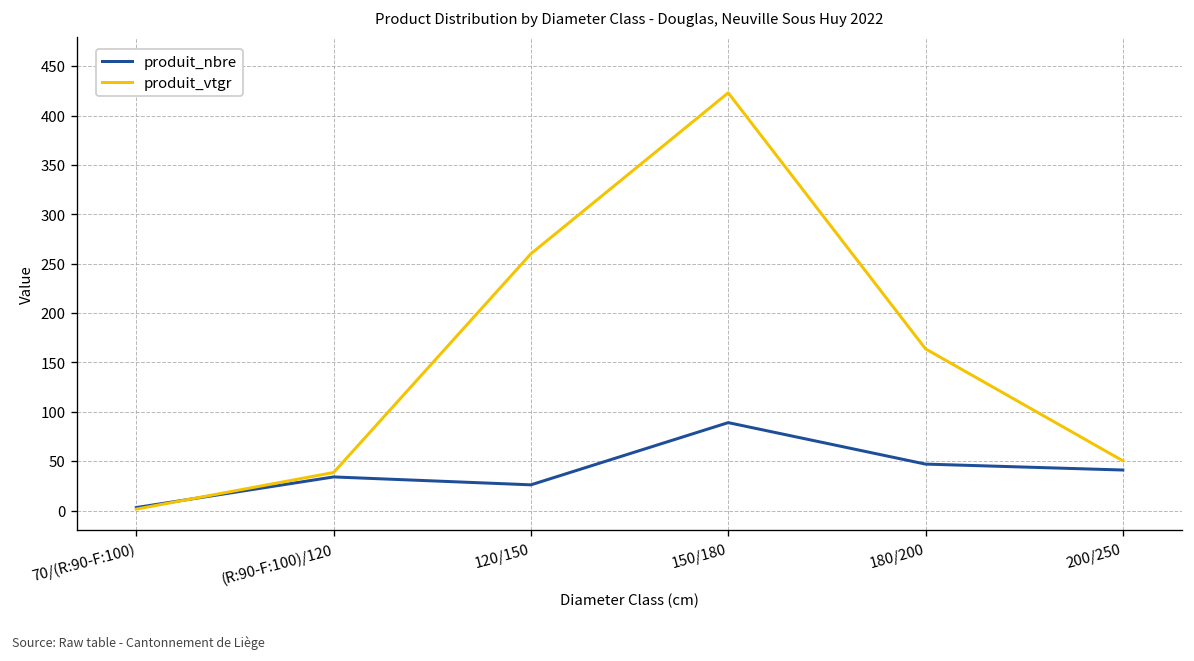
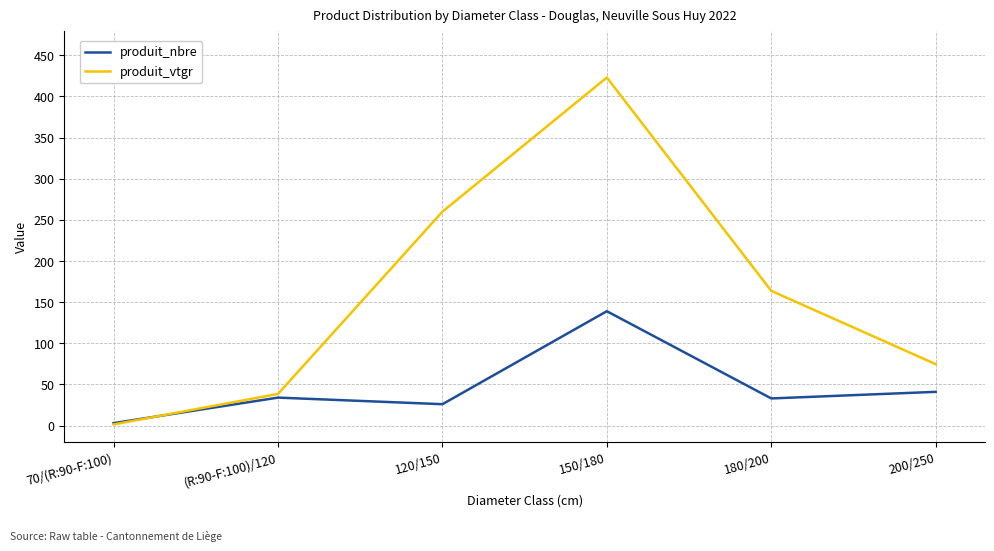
  {
    "produit_nbre": {
      "(R:90-F:100)/120": 30,
      "120/150": 30,
-     "150/180": 90,
-     "180/200": 50,
+     "150/180": 140,
+     "180/200": 30,
      "200/250": 40
    },
    "produit_vtgr": {
      "(R:90-F:100)/120": 40,
      "120/150": 260,
      "150/180": 420,
      "180/200": 160,
-     "200/250": 50
+     "200/250": 70
    }
  }
